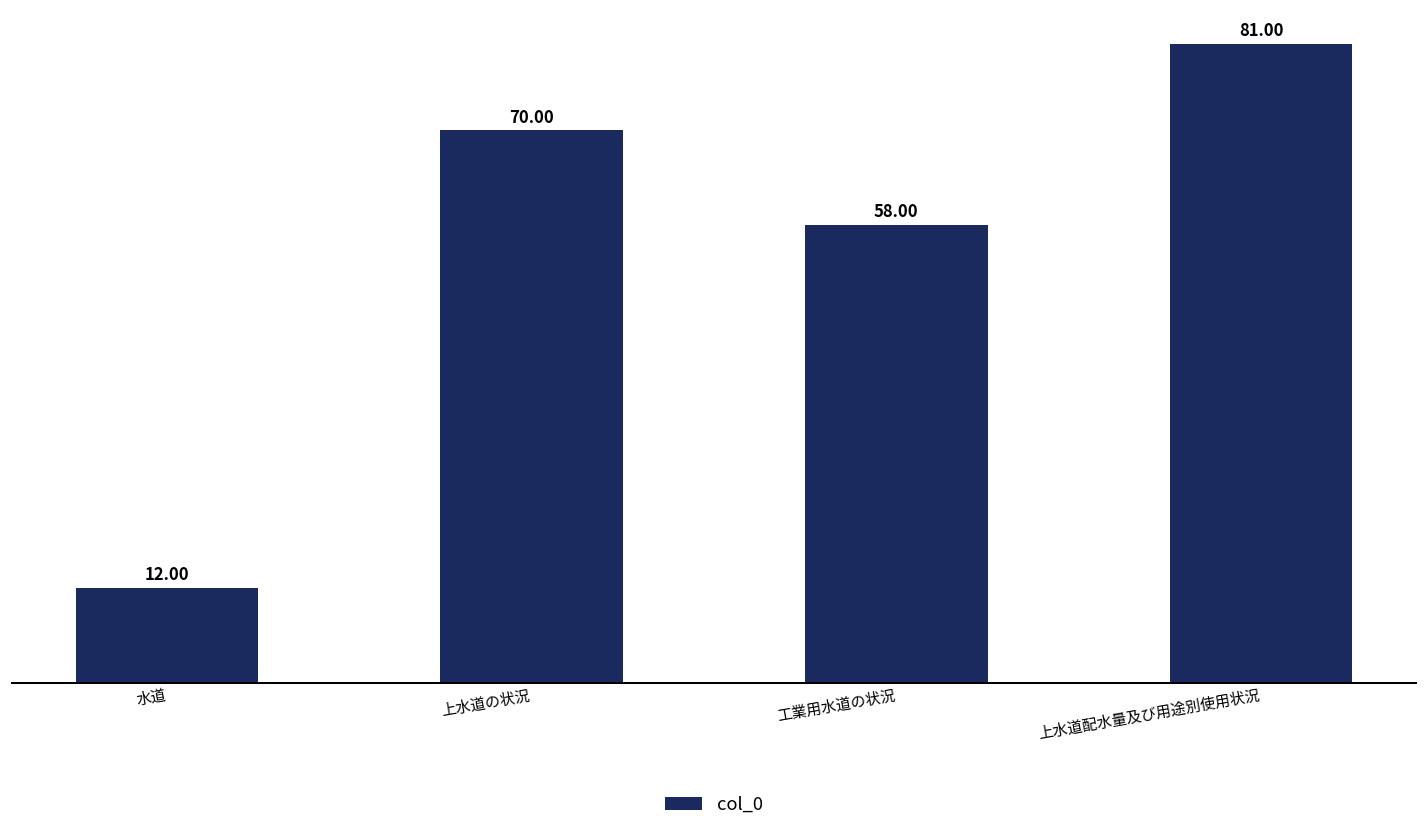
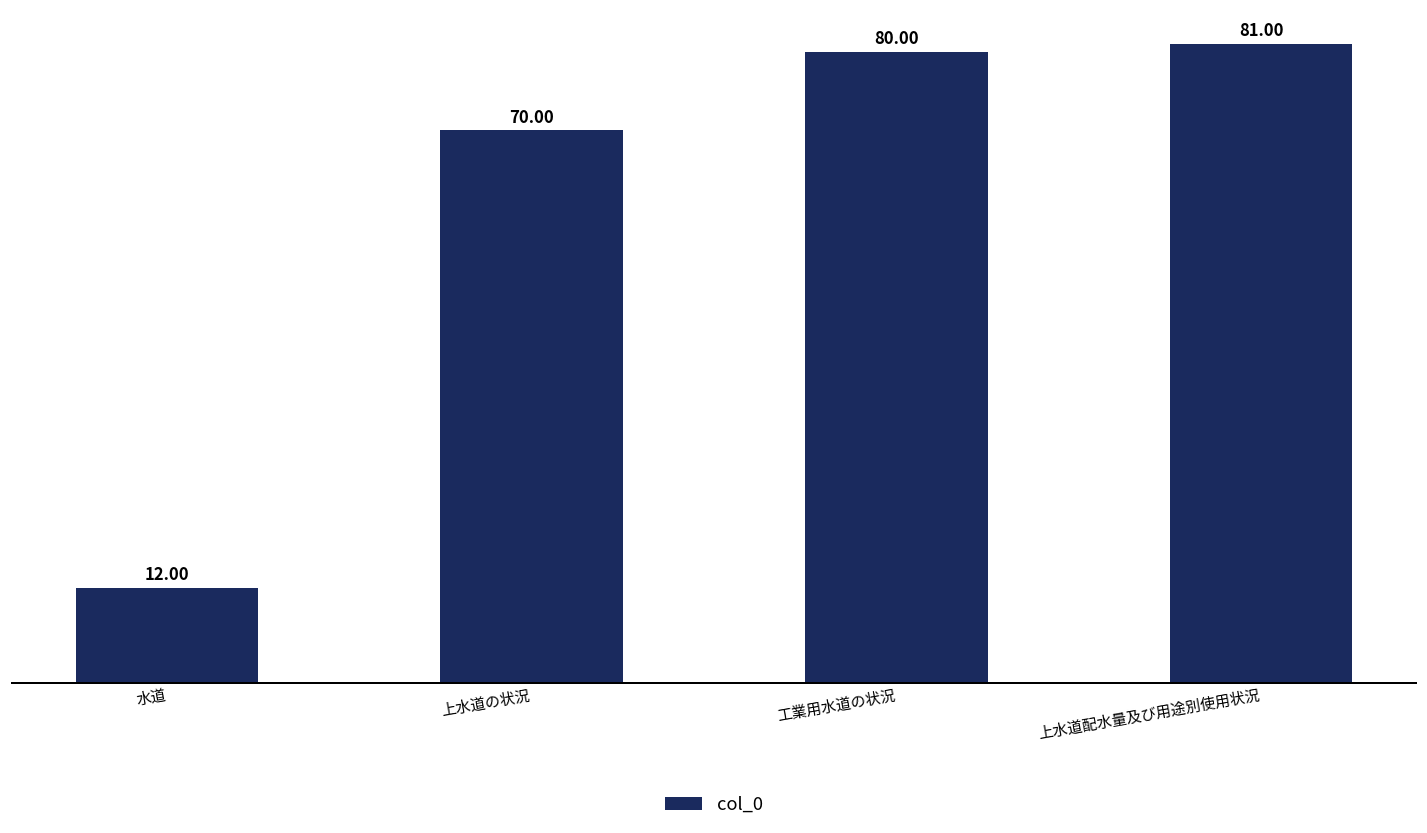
  {
    "水道": 12.00,
    "上水道の状況": 70.00,
-   "工業用水道の状況": 58.00,
+   "工業用水道の状況": 80.00,
    "上水道配水量及び用途別使用状況": 81.00
  }
